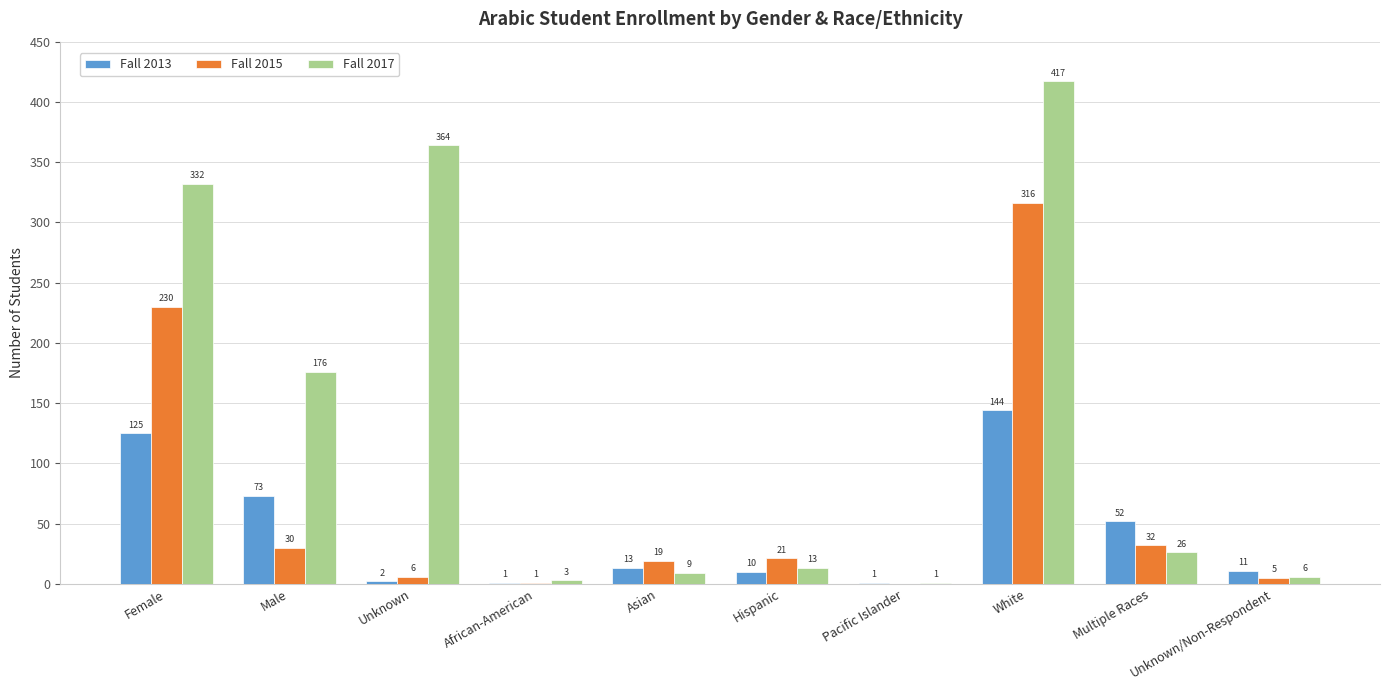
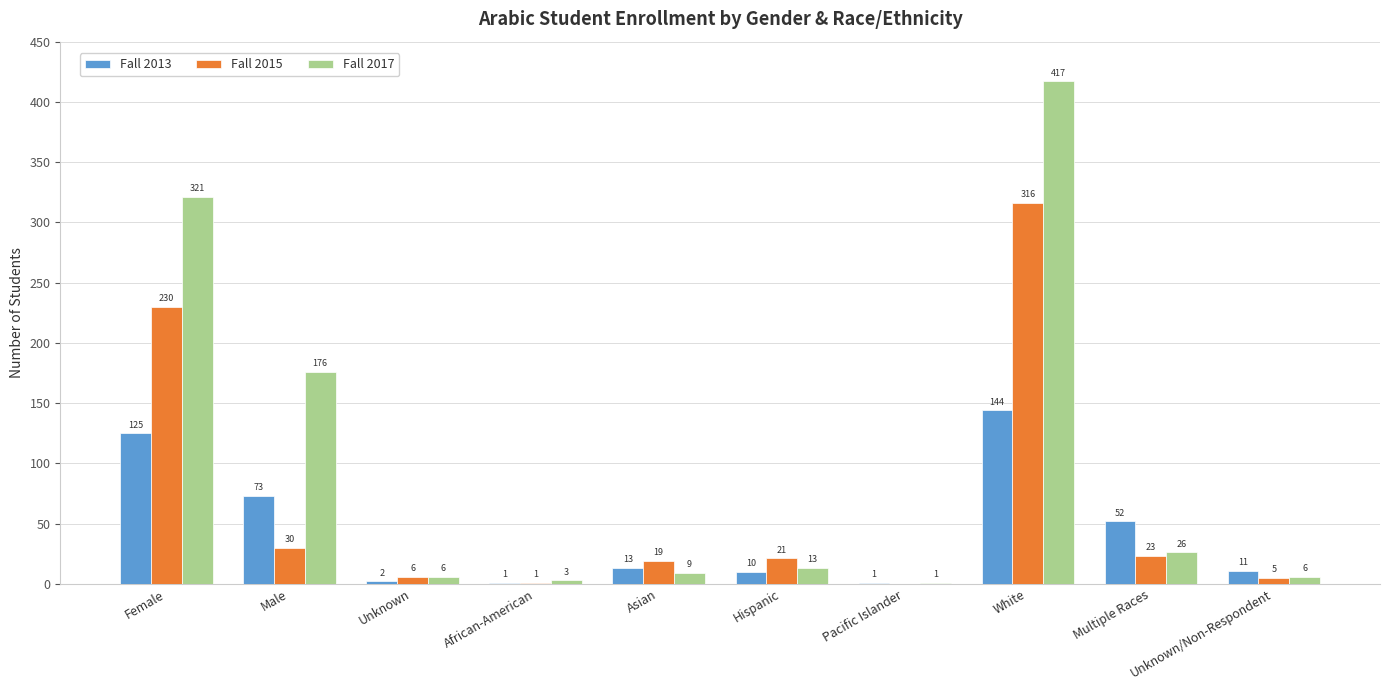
  {
    "Fall 2013": {
      "Female": 125,
      "Male": 73,
      "Unknown": 2,
      "African-American": 1,
      "Asian": 13,
      "Hispanic": 10,
      "Pacific Islander": 1,
      "White": 144,
      "Multiple Races": 52,
      "Unknown/Non-Respondent": 11
    },
    "Fall 2015": {
      "Female": 230,
      "Male": 30,
      "Unknown": 6,
      "African-American": 1,
      "Asian": 19,
      "Hispanic": 21,
      "White": 316,
-     "Multiple Races": 32,
+     "Multiple Races": 23,
      "Unknown/Non-Respondent": 5
    },
    "Fall 2017": {
-     "Female": 332,
+     "Female": 321,
      "Male": 176,
-     "Unknown": 364,
+     "Unknown": 6,
      "African-American": 3,
      "Asian": 9,
      "Hispanic": 13,
      "Pacific Islander": 1,
      "White": 417,
      "Multiple Races": 26,
      "Unknown/Non-Respondent": 6
    }
  }
